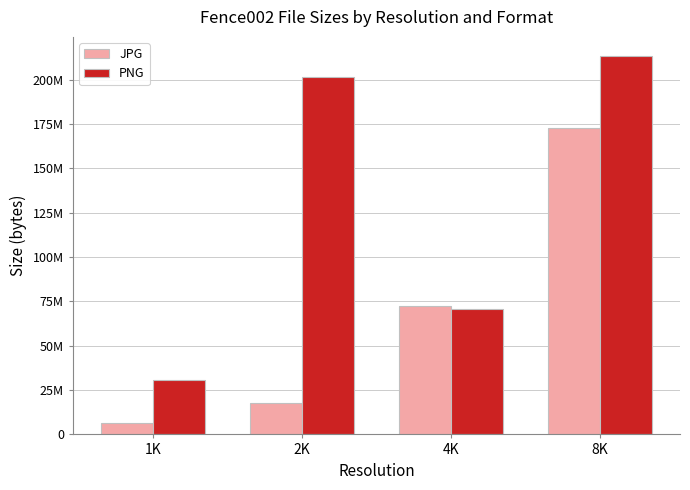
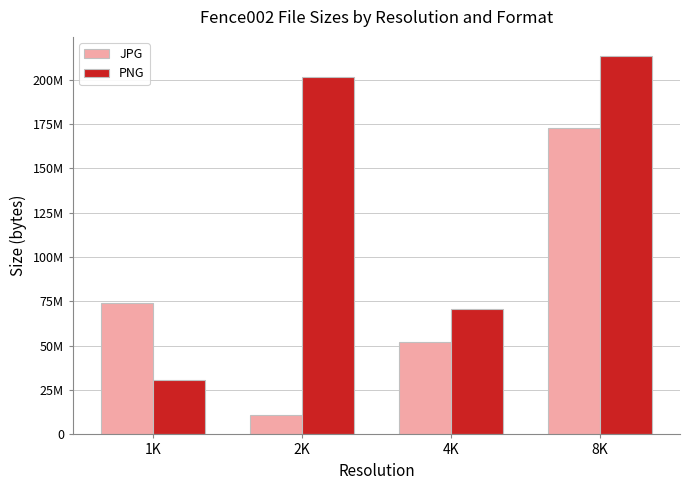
  {
    "JPG": {
-     "1K": 7000000,
-     "2K": 18000000,
-     "4K": 72000000,
+     "1K": 74000000,
+     "2K": 11000000,
+     "4K": 52000000,
      "8K": 172000000
    },
    "PNG": {
      "1K": 31000000,
      "2K": 201000000,
      "4K": 71000000,
      "8K": 213000000
    }
  }
